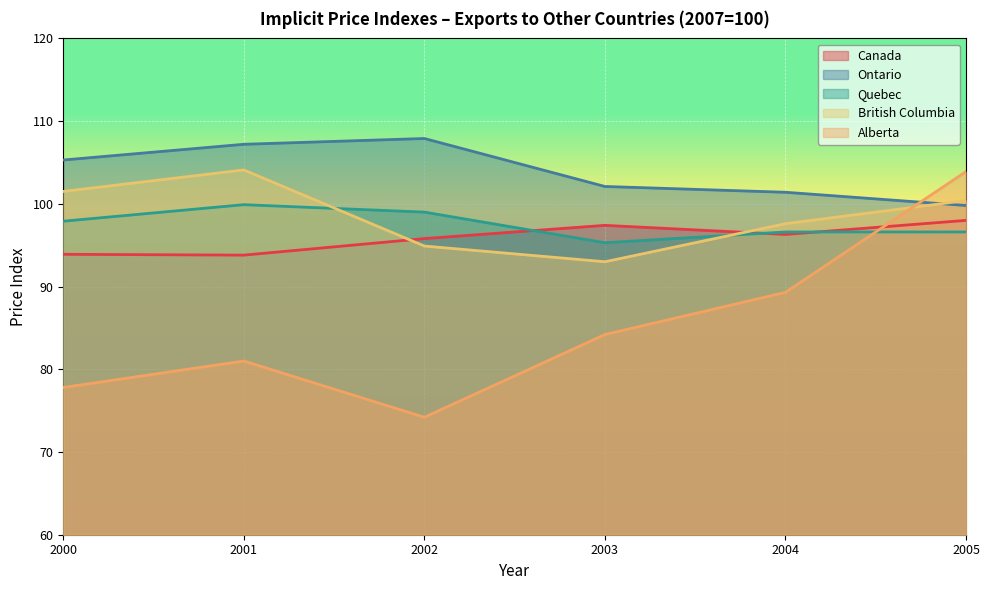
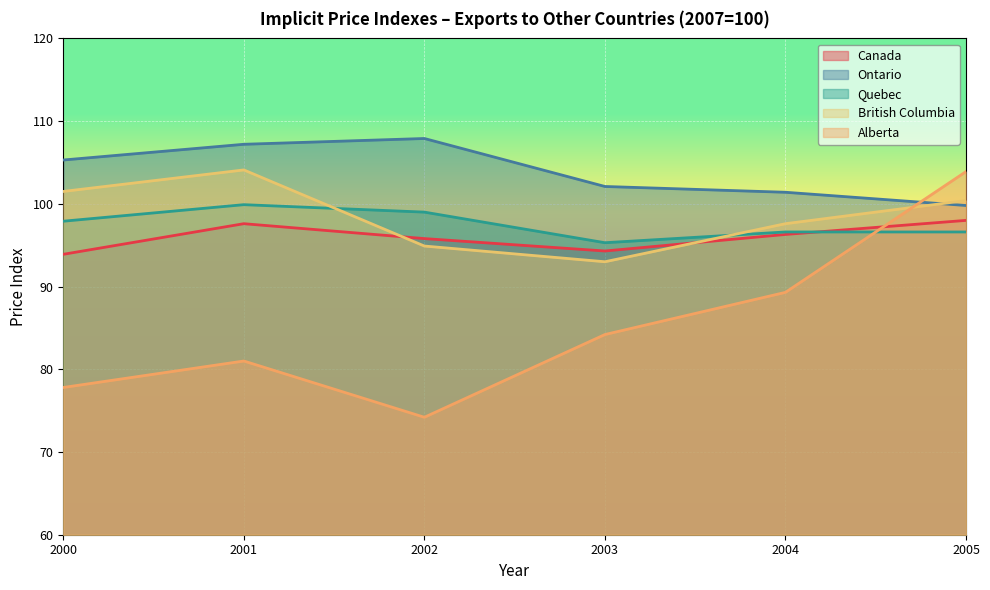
  {
    "Canada": {
      "2000": 94,
-     "2001": 94,
+     "2001": 98,
      "2002": 96,
-     "2003": 97,
+     "2003": 94,
      "2005": 98
    }
  }
